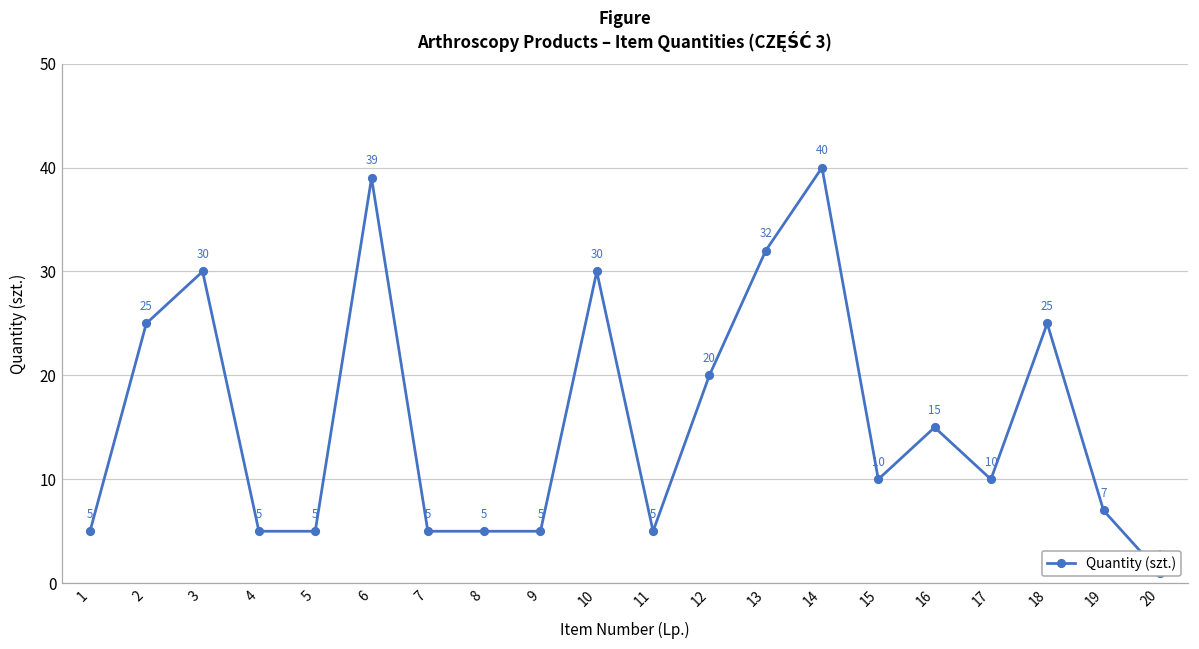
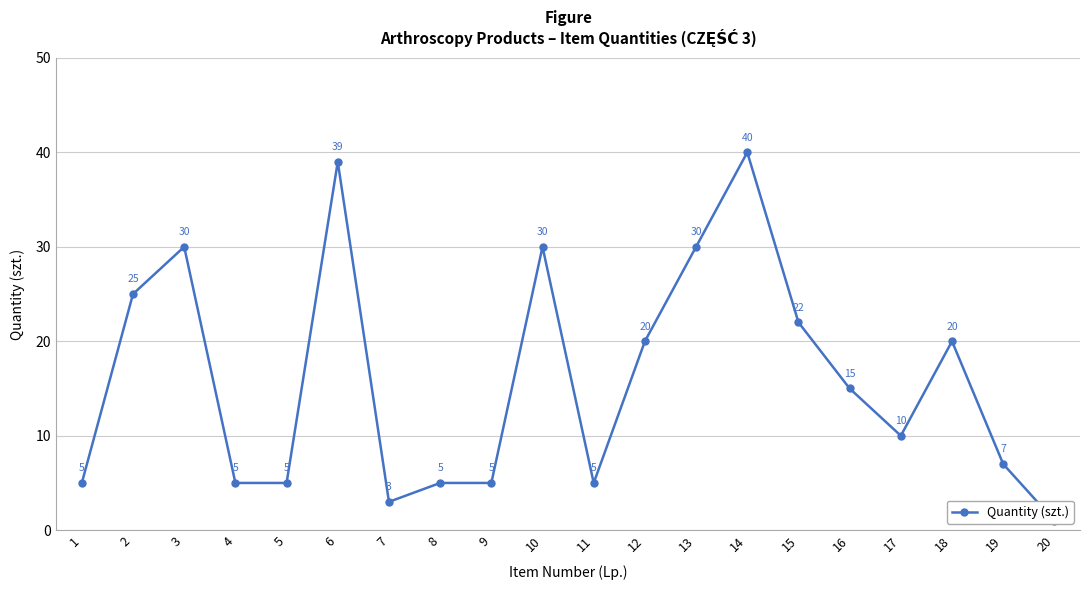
  {
    "1": 5,
    "2": 25,
    "3": 30,
    "4": 5,
    "5": 5,
    "6": 39,
-   "7": 5,
+   "7": 3,
    "8": 5,
    "9": 5,
    "10": 30,
    "11": 5,
    "12": 20,
-   "13": 32,
+   "13": 30,
    "14": 40,
-   "15": 10,
+   "15": 22,
    "16": 15,
    "17": 10,
-   "18": 25,
+   "18": 20,
    "19": 7
  }
